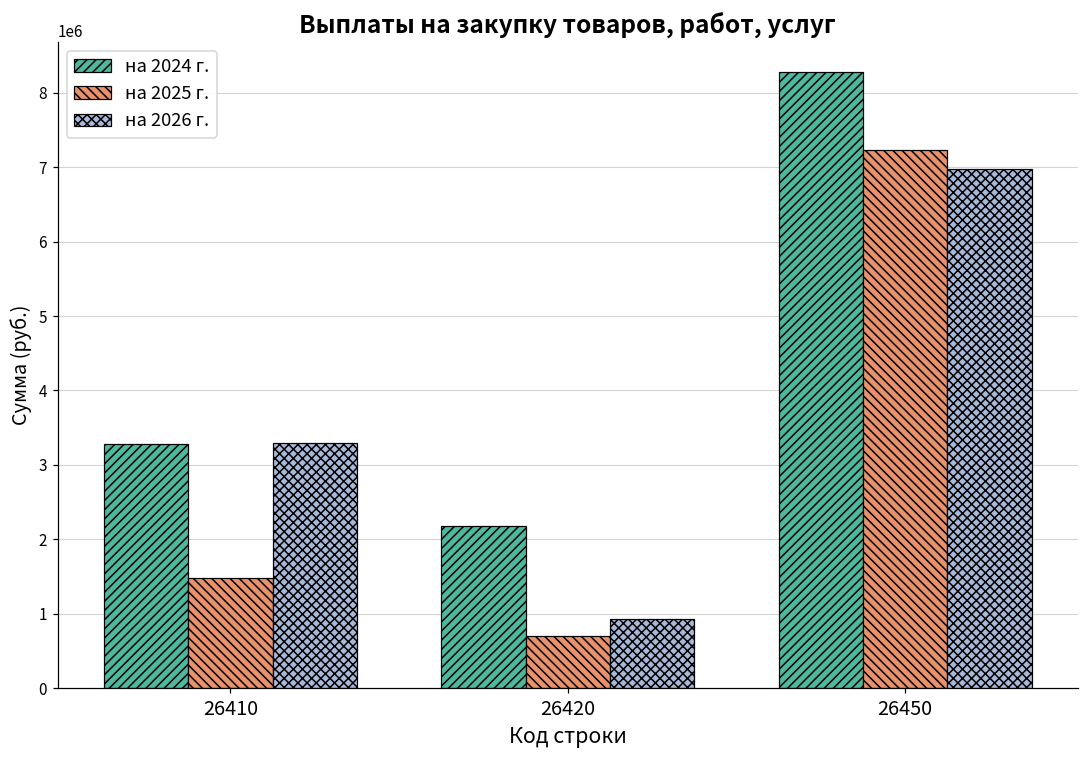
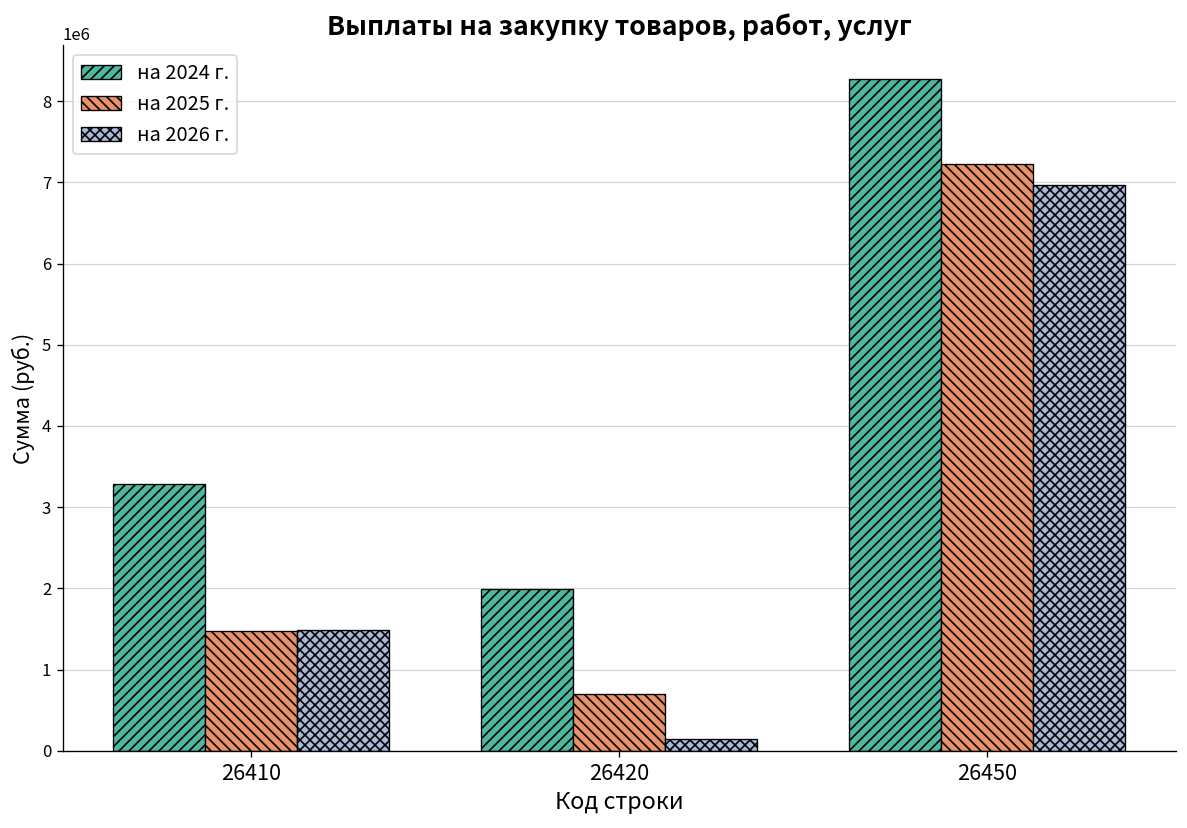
  {
    "на 2024 г.": {
      "26410": 3300000,
-     "26420": 2200000,
+     "26420": 2000000,
      "26450": 8300000
    },
    "на 2025 г.": {
      "26410": 1500000,
      "26420": 700000,
      "26450": 7200000
    },
    "на 2026 г.": {
-     "26410": 3300000,
-     "26420": 900000,
+     "26410": 1500000,
+     "26420": 100000,
      "26450": 7000000
    }
  }
